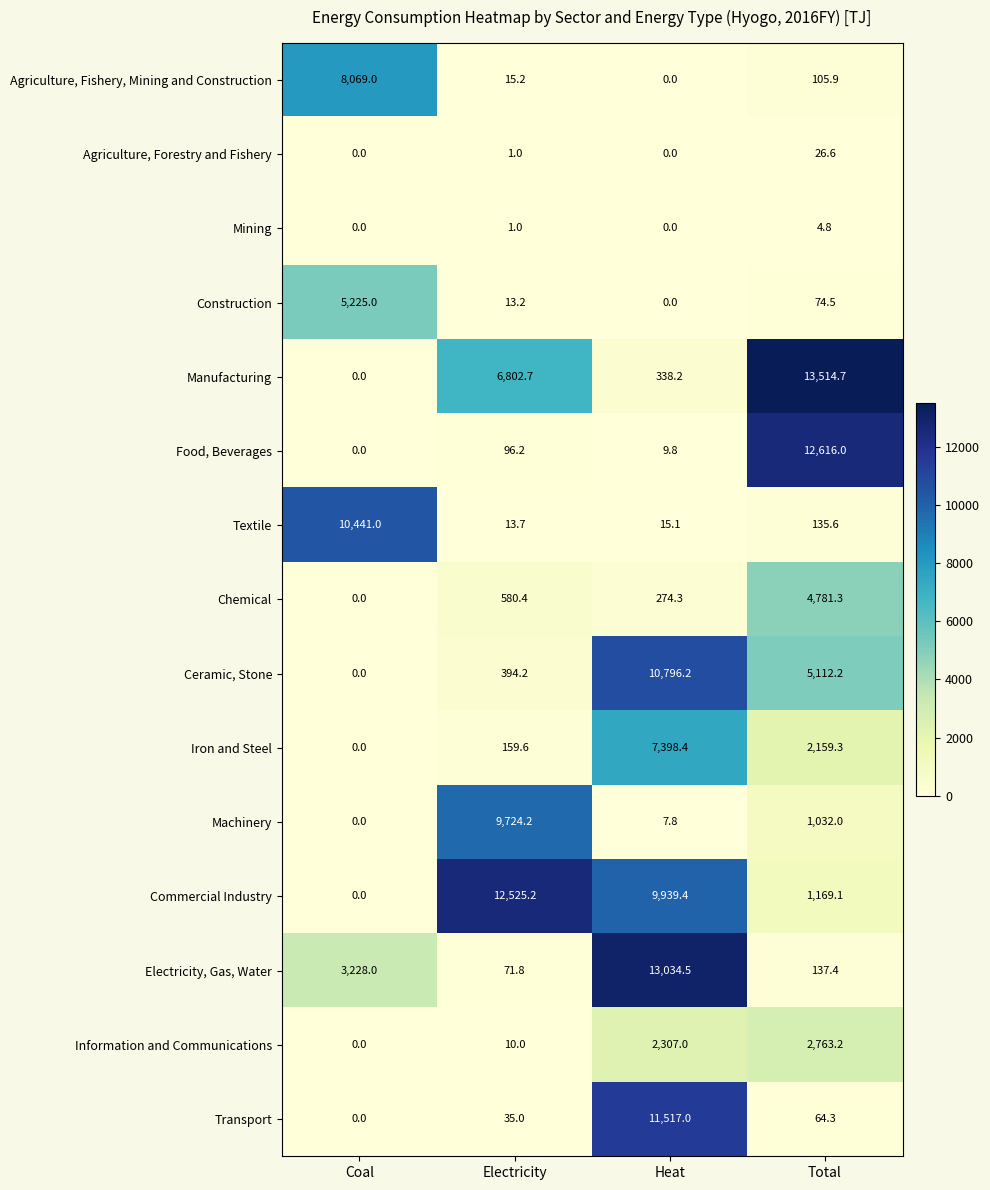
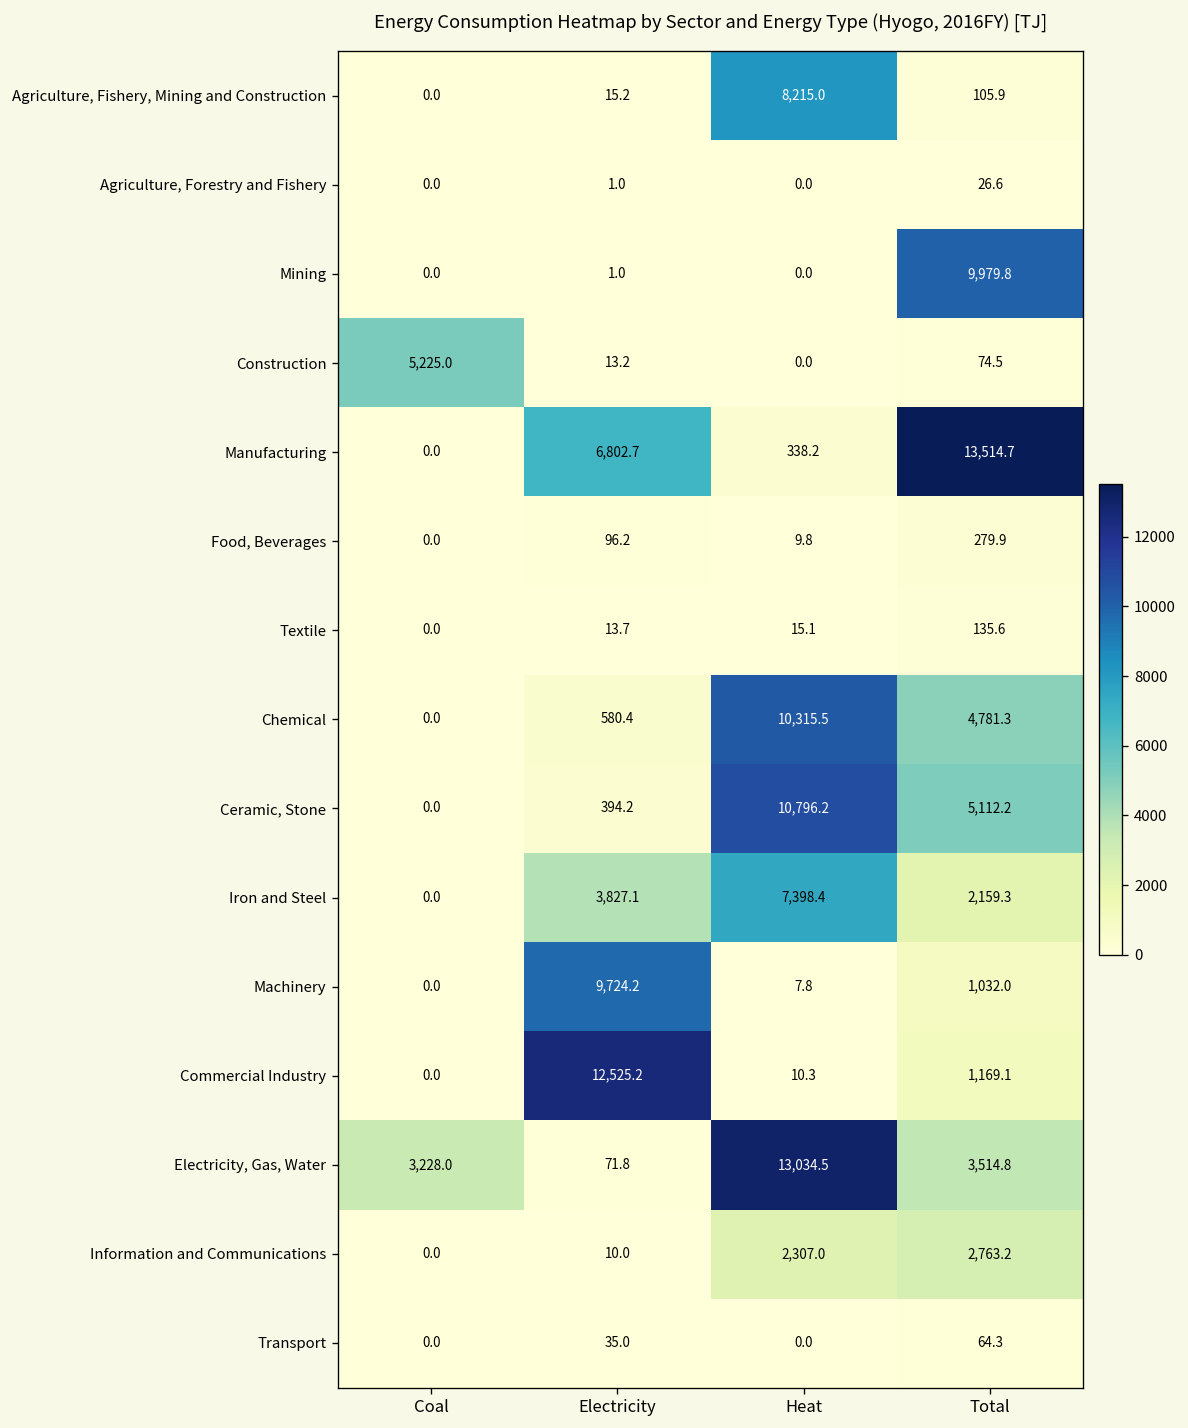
  {
    "Agriculture, Fishery, Mining and Construction": {
-     "Coal": "8,069.0",
+     "Coal": "0.0",
      "Electricity": "15.2",
-     "Heat": "0.0",
+     "Heat": "8,215.0",
      "Total": "105.9"
    },
    "Agriculture, Forestry and Fishery": {
      "Coal": "0.0",
      "Electricity": "1.0",
      "Heat": "0.0",
      "Total": "26.6"
    },
    "Mining": {
      "Coal": "0.0",
      "Electricity": "1.0",
      "Heat": "0.0",
-     "Total": "4.8"
+     "Total": "9,979.8"
    },
    "Construction": {
      "Coal": "5,225.0",
      "Electricity": "13.2",
      "Heat": "0.0",
      "Total": "74.5"
    },
    "Manufacturing": {
      "Coal": "0.0",
      "Electricity": "6,802.7",
      "Heat": "338.2",
      "Total": "13,514.7"
    },
    "Food, Beverages": {
      "Coal": "0.0",
      "Electricity": "96.2",
      "Heat": "9.8",
-     "Total": "12,616.0"
+     "Total": "279.9"
    },
    "Textile": {
-     "Coal": "10,441.0",
+     "Coal": "0.0",
      "Electricity": "13.7",
      "Heat": "15.1",
      "Total": "135.6"
    },
    "Chemical": {
      "Coal": "0.0",
      "Electricity": "580.4",
-     "Heat": "274.3",
+     "Heat": "10,315.5",
      "Total": "4,781.3"
    },
    "Ceramic, Stone": {
      "Coal": "0.0",
      "Electricity": "394.2",
      "Heat": "10,796.2",
      "Total": "5,112.2"
    },
    "Iron and Steel": {
      "Coal": "0.0",
-     "Electricity": "159.6",
+     "Electricity": "3,827.1",
      "Heat": "7,398.4",
      "Total": "2,159.3"
    },
    "Machinery": {
      "Coal": "0.0",
      "Electricity": "9,724.2",
      "Heat": "7.8",
      "Total": "1,032.0"
    },
    "Commercial Industry": {
      "Coal": "0.0",
      "Electricity": "12,525.2",
-     "Heat": "9,939.4",
+     "Heat": "10.3",
      "Total": "1,169.1"
    },
    "Electricity, Gas, Water": {
      "Coal": "3,228.0",
      "Electricity": "71.8",
      "Heat": "13,034.5",
-     "Total": "137.4"
+     "Total": "3,514.8"
    },
    "Information and Communications": {
      "Coal": "0.0",
      "Electricity": "10.0",
      "Heat": "2,307.0",
      "Total": "2,763.2"
    },
    "Transport": {
      "Coal": "0.0",
      "Electricity": "35.0",
-     "Heat": "11,517.0",
+     "Heat": "0.0",
      "Total": "64.3"
    }
  }
